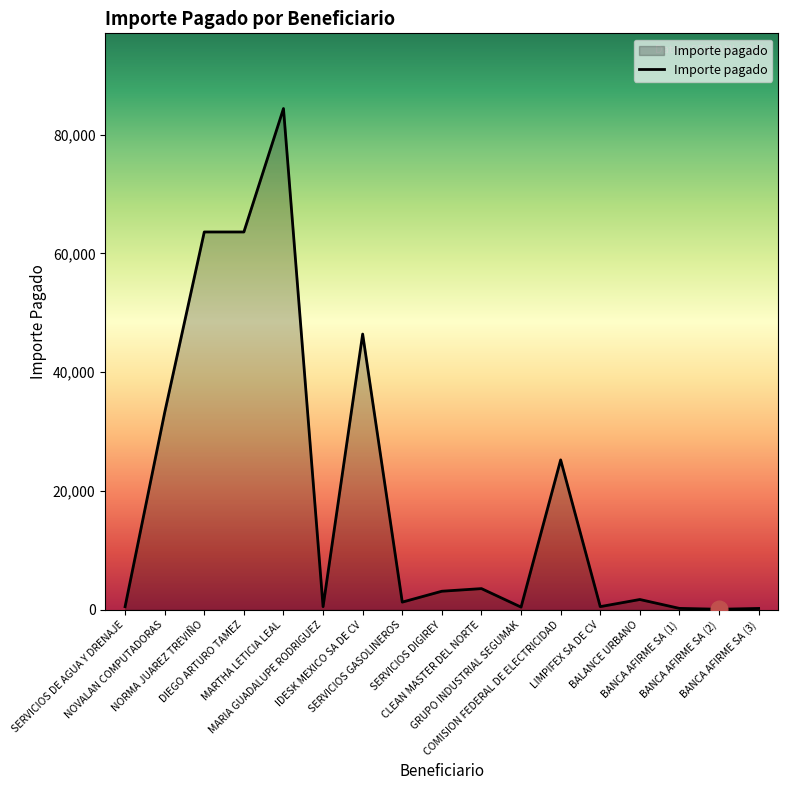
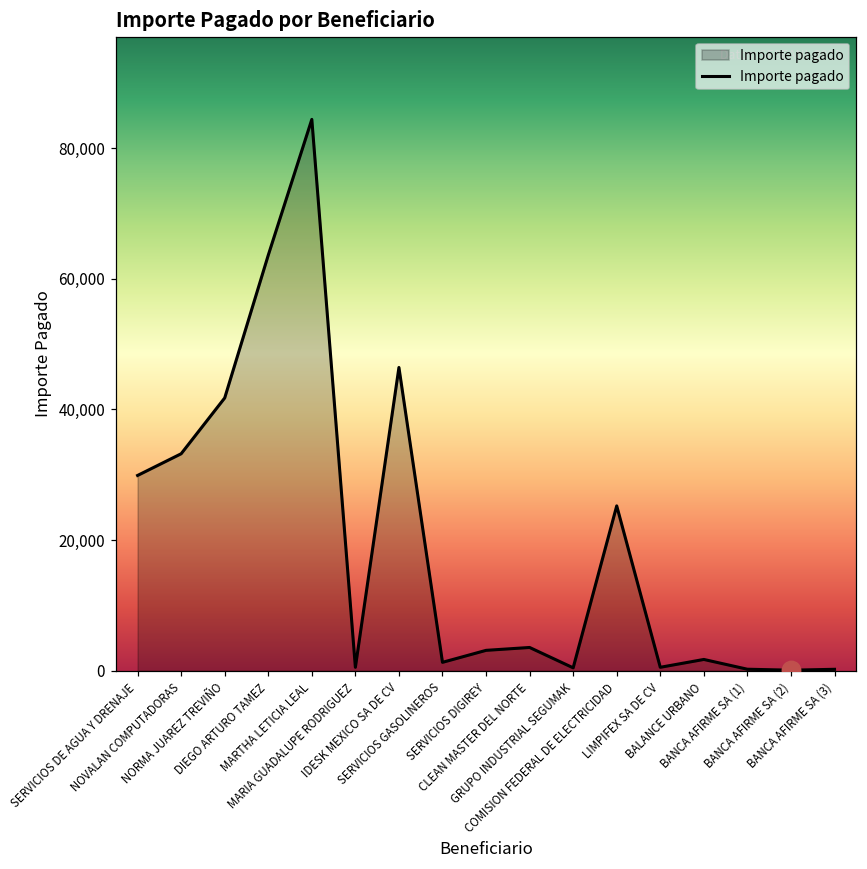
  {
    "Importe pagado": {
-     "SERVICIOS DE AGUA Y DRENAJE": "1,000",
+     "SERVICIOS DE AGUA Y DRENAJE": "30,000",
      "NOVALAN COMPUTADORAS": "33,000",
-     "NORMA JUAREZ TREVIÑO": "64,000",
+     "NORMA JUAREZ TREVIÑO": "42,000",
      "DIEGO ARTURO TAMEZ": "64,000",
      "MARTHA LETICIA LEAL": "84,000",
      "MARIA GUADALUPE RODRIGUEZ": "1,000",
      "IDESK MEXICO SA DE CV": "46,000",
      "SERVICIOS GASOLINEROS": "1,000",
      "SERVICIOS DIGIREY": "3,000",
      "CLEAN MASTER DEL NORTE": "4,000",
      "GRUPO INDUSTRIAL SEGUMAK": "0",
      "COMISION FEDERAL DE ELECTRICIDAD": "25,000",
      "LIMPIFEX SA DE CV": "1,000",
      "BALANCE URBANO": "2,000",
      "BANCA AFIRME SA (1)": "0",
      "BANCA AFIRME SA (3)": "0"
    }
  }
